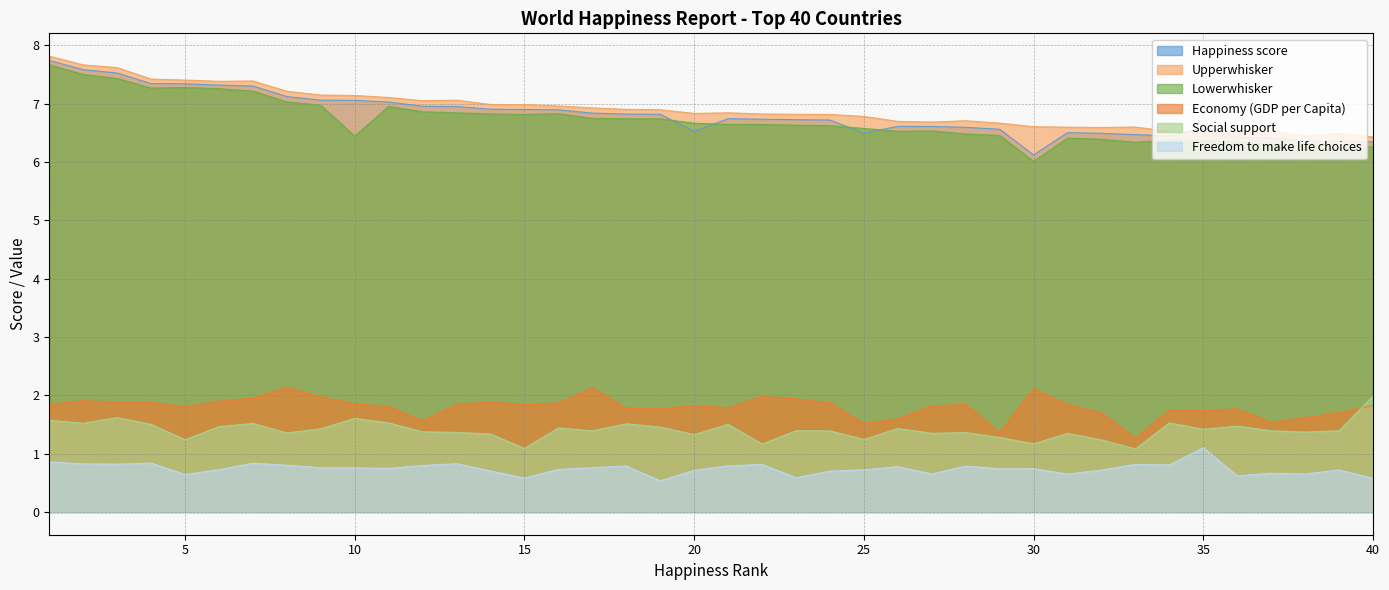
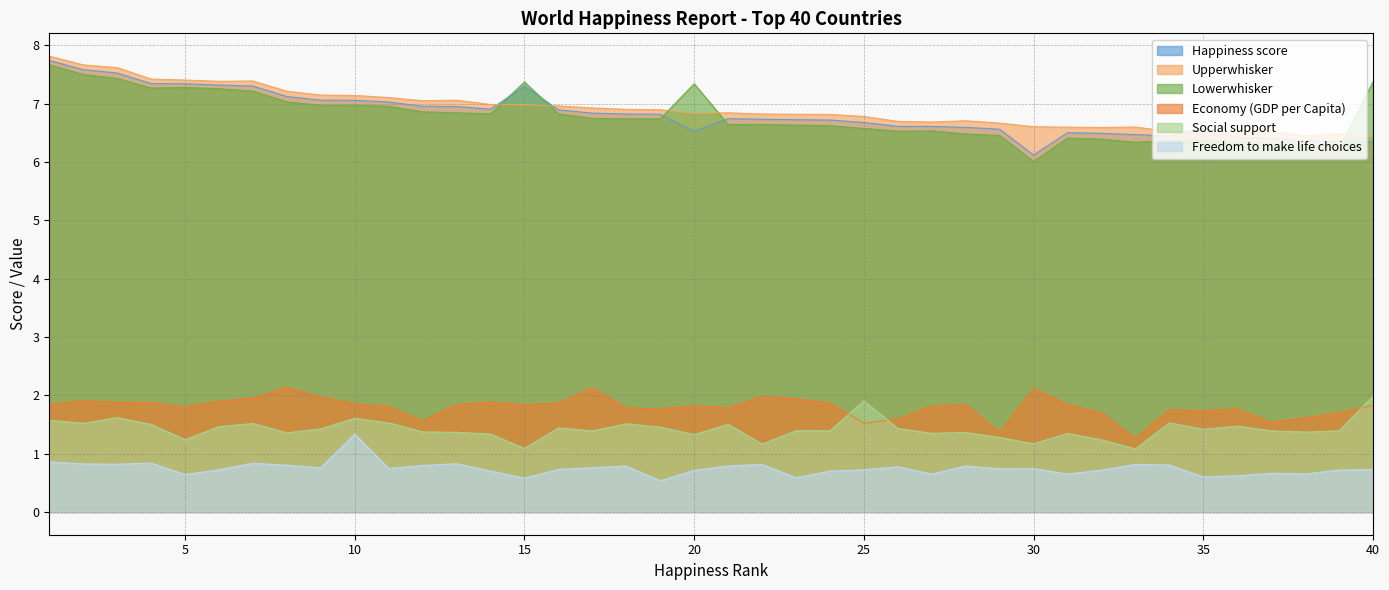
  {
    "Happiness score": {
      "5": 7.3,
      "10": 7.1,
-     "15": 6.9,
+     "15": 7.3,
      "20": 6.5,
-     "25": 6.5,
+     "25": 6.7,
      "30": 6.1,
      "40": 6.3
    },
    "Lowerwhisker": {
      "5": 7.3,
-     "10": 6.4,
-     "15": 6.8,
-     "20": 6.7,
+     "10": 7.0,
+     "15": 7.4,
+     "20": 7.3,
      "25": 6.6,
      "30": 6.0,
-     "40": 6.3
+     "40": 7.4
    },
    "Social support": {
      "5": 1.2,
      "10": 1.6,
      "15": 1.1,
      "20": 1.3,
-     "25": 1.2,
+     "25": 1.9,
      "30": 1.2,
      "35": 1.4,
      "40": 2.0
    },
    "Freedom to make life choices": {
      "5": 0.6,
-     "10": 0.8,
+     "10": 1.3,
      "15": 0.6,
      "20": 0.7,
      "25": 0.7,
      "30": 0.7,
-     "35": 1.1,
-     "40": 0.6
+     "35": 0.6,
+     "40": 0.7
    }
  }
